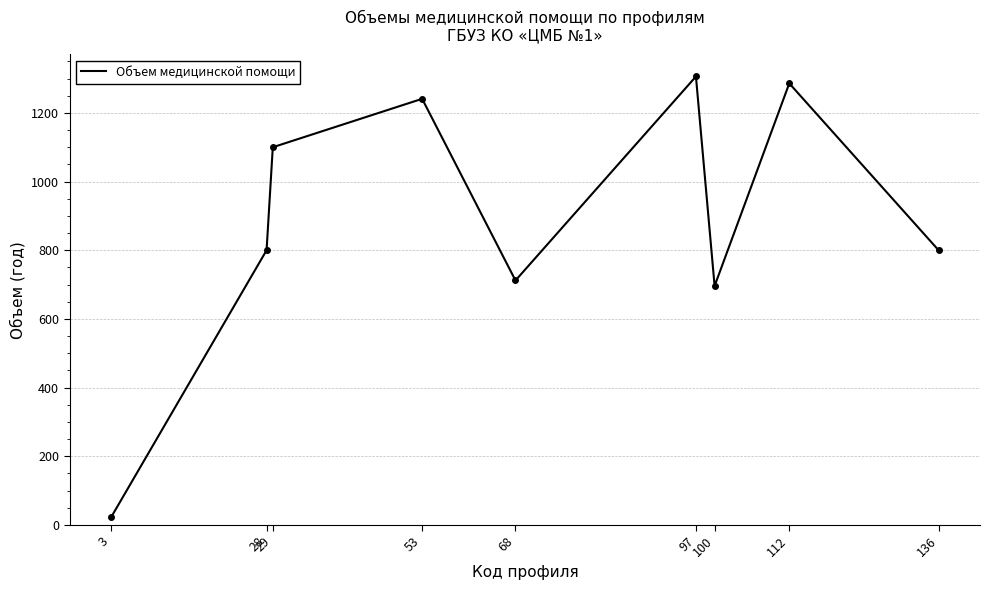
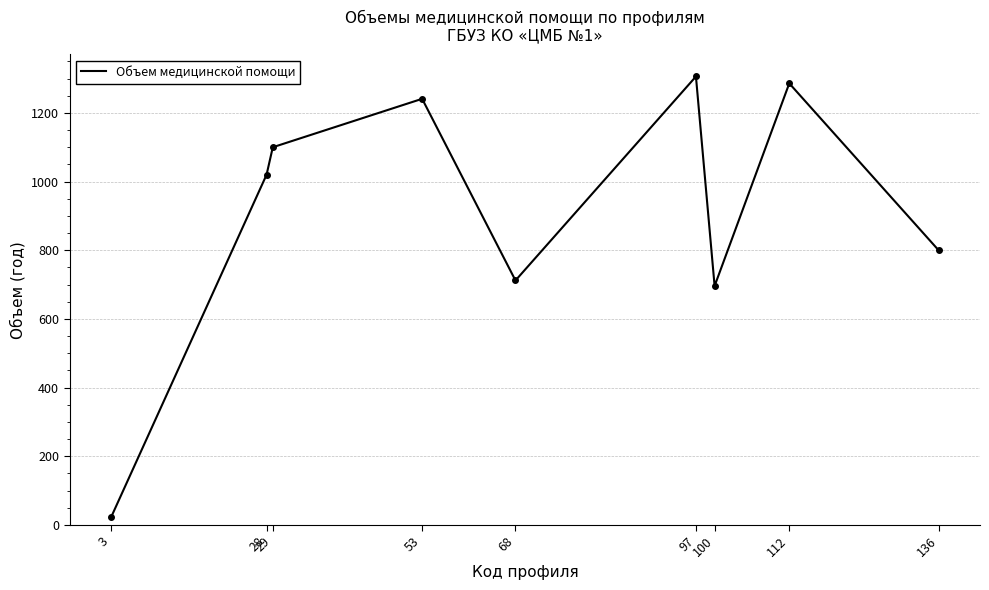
  {
    "3": 20,
-   "28": 800,
+   "28": 1020,
    "29": 1100,
    "53": 1240,
    "68": 710,
    "97": 1310,
    "100": 700,
    "112": 1290,
    "136": 800
  }
